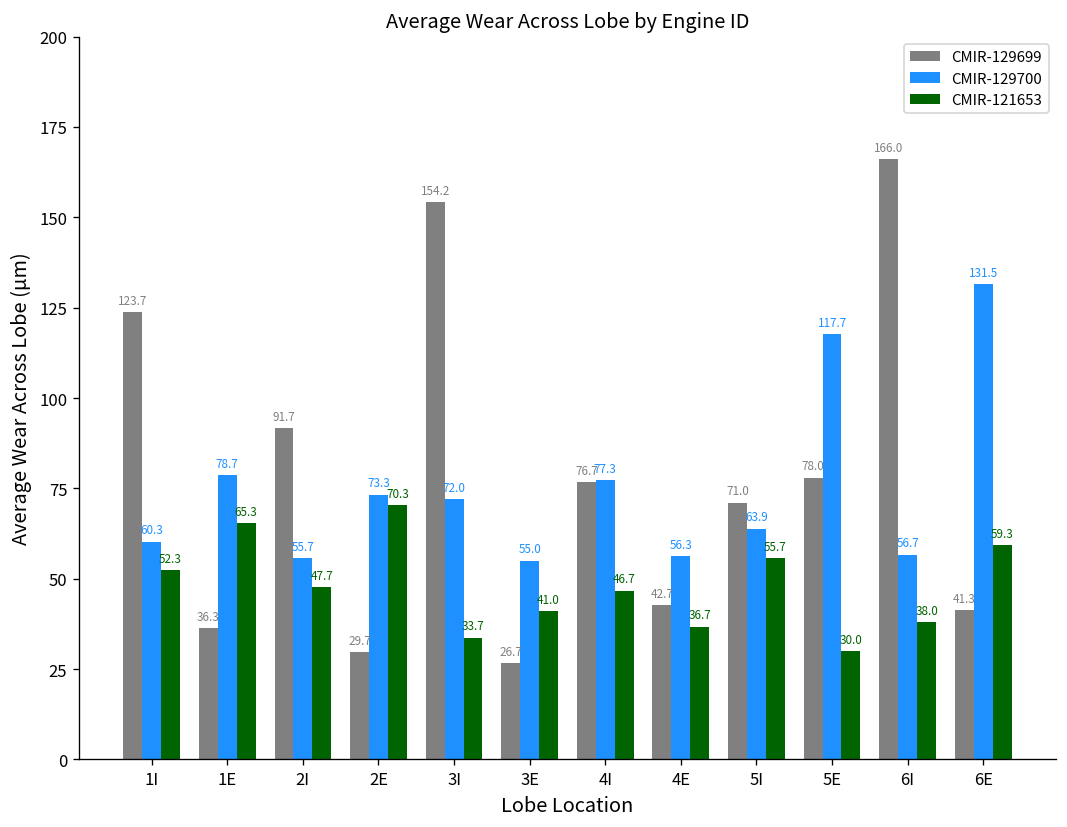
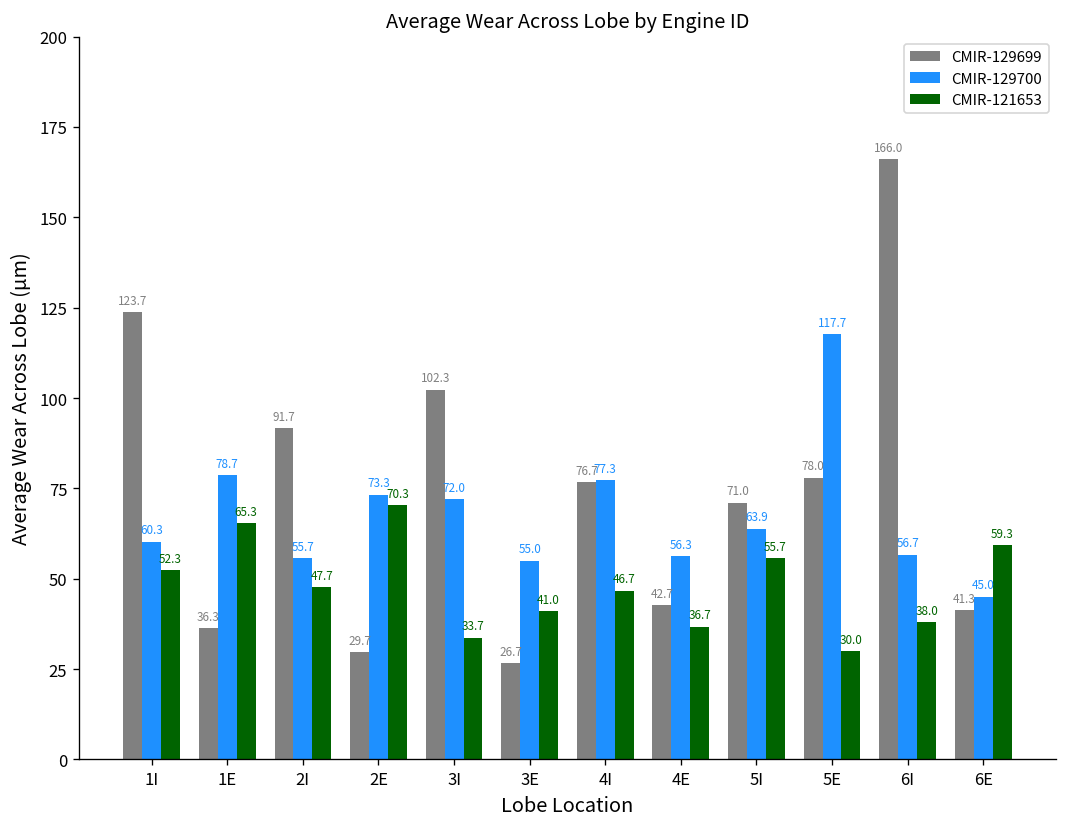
  {
    "CMIR-129699": {
      "1I": 123.7,
      "1E": 36.3,
      "2I": 91.7,
      "2E": 29.7,
-     "3I": 154.2,
+     "3I": 102.3,
      "3E": 26.7,
      "4I": 76.7,
      "4E": 42.7,
      "5I": 71.0,
      "5E": 78.0,
      "6I": 166.0,
      "6E": 41.3
    },
    "CMIR-129700": {
      "1I": 60.3,
      "1E": 78.7,
      "2I": 55.7,
      "2E": 73.3,
      "3I": 72.0,
      "3E": 55.0,
      "4I": 77.3,
      "4E": 56.3,
      "5I": 63.9,
      "5E": 117.7,
      "6I": 56.7,
-     "6E": 131.5
+     "6E": 45.0
    },
    "CMIR-121653": {
      "1I": 52.3,
      "1E": 65.3,
      "2I": 47.7,
      "2E": 70.3,
      "3I": 33.7,
      "3E": 41.0,
      "4I": 46.7,
      "4E": 36.7,
      "5I": 55.7,
      "5E": 30.0,
      "6I": 38.0,
      "6E": 59.3
    }
  }
